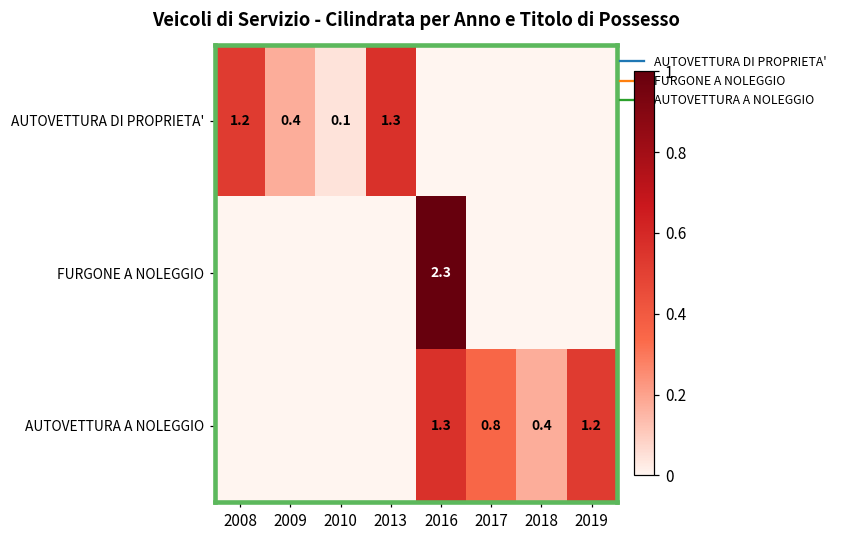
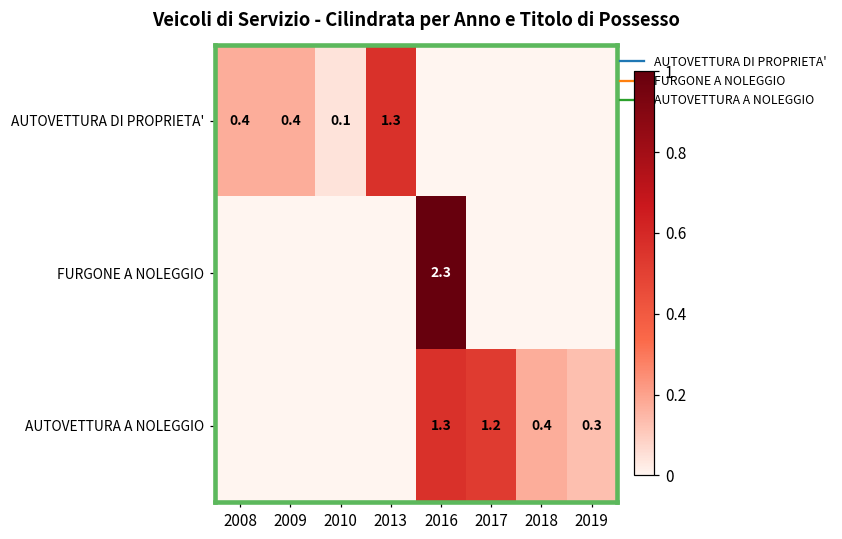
  {
    "AUTOVETTURA DI PROPRIETA'": {
-     "2008": 1.2,
+     "2008": 0.4,
      "2009": 0.4,
      "2010": 0.1,
      "2013": 1.3
    },
    "FURGONE A NOLEGGIO": {
      "2016": 2.3
    },
    "AUTOVETTURA A NOLEGGIO": {
      "2016": 1.3,
-     "2017": 0.8,
+     "2017": 1.2,
      "2018": 0.4,
-     "2019": 1.2
+     "2019": 0.3
    }
  }
